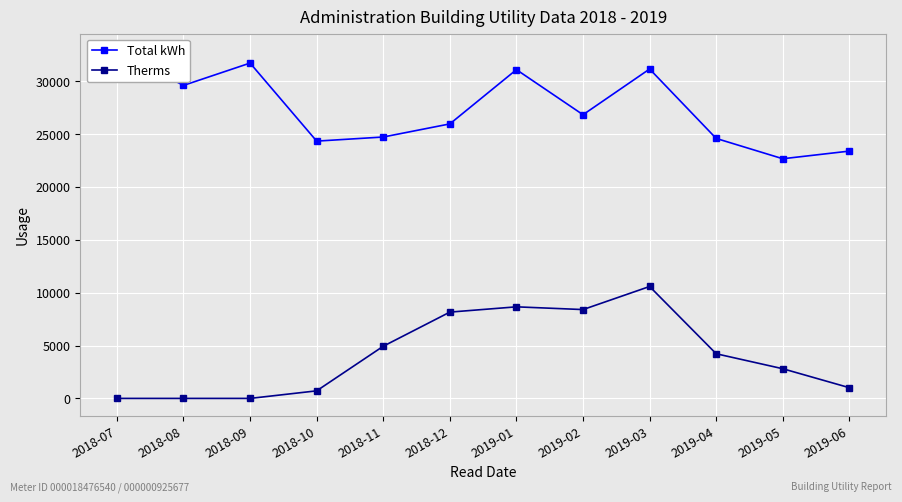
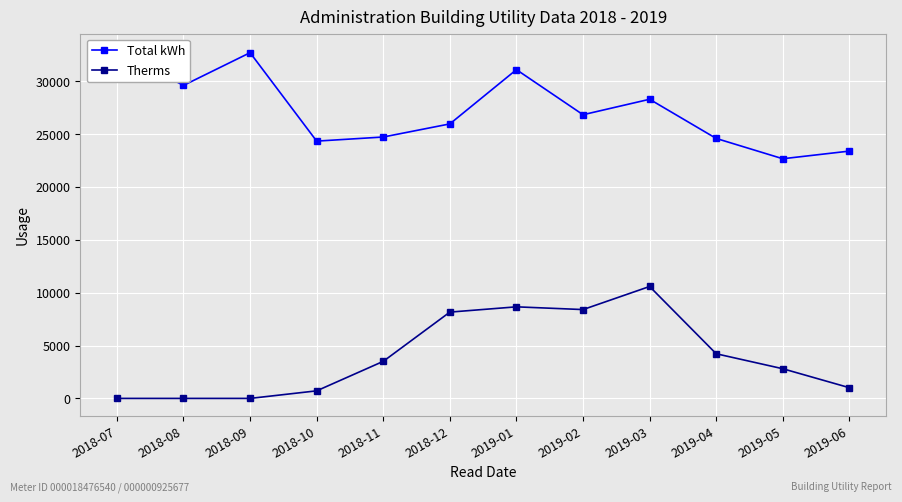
  {
    "Total kWh": {
      "2018-08": 29600,
-     "2018-09": 31700,
+     "2018-09": 32700,
      "2018-10": 24300,
      "2018-11": 24700,
      "2018-12": 26000,
      "2019-01": 31100,
      "2019-02": 26800,
-     "2019-03": 31200,
+     "2019-03": 28300,
      "2019-04": 24600,
      "2019-05": 22700,
      "2019-06": 23400
    },
    "Therms": {
      "2018-07": 0,
      "2018-08": 0,
      "2018-09": 0,
      "2018-10": 700,
-     "2018-11": 4900,
+     "2018-11": 3500,
      "2018-12": 8200,
      "2019-01": 8700,
      "2019-02": 8400,
      "2019-03": 10600,
      "2019-04": 4200,
      "2019-05": 2800,
      "2019-06": 1000
    }
  }
